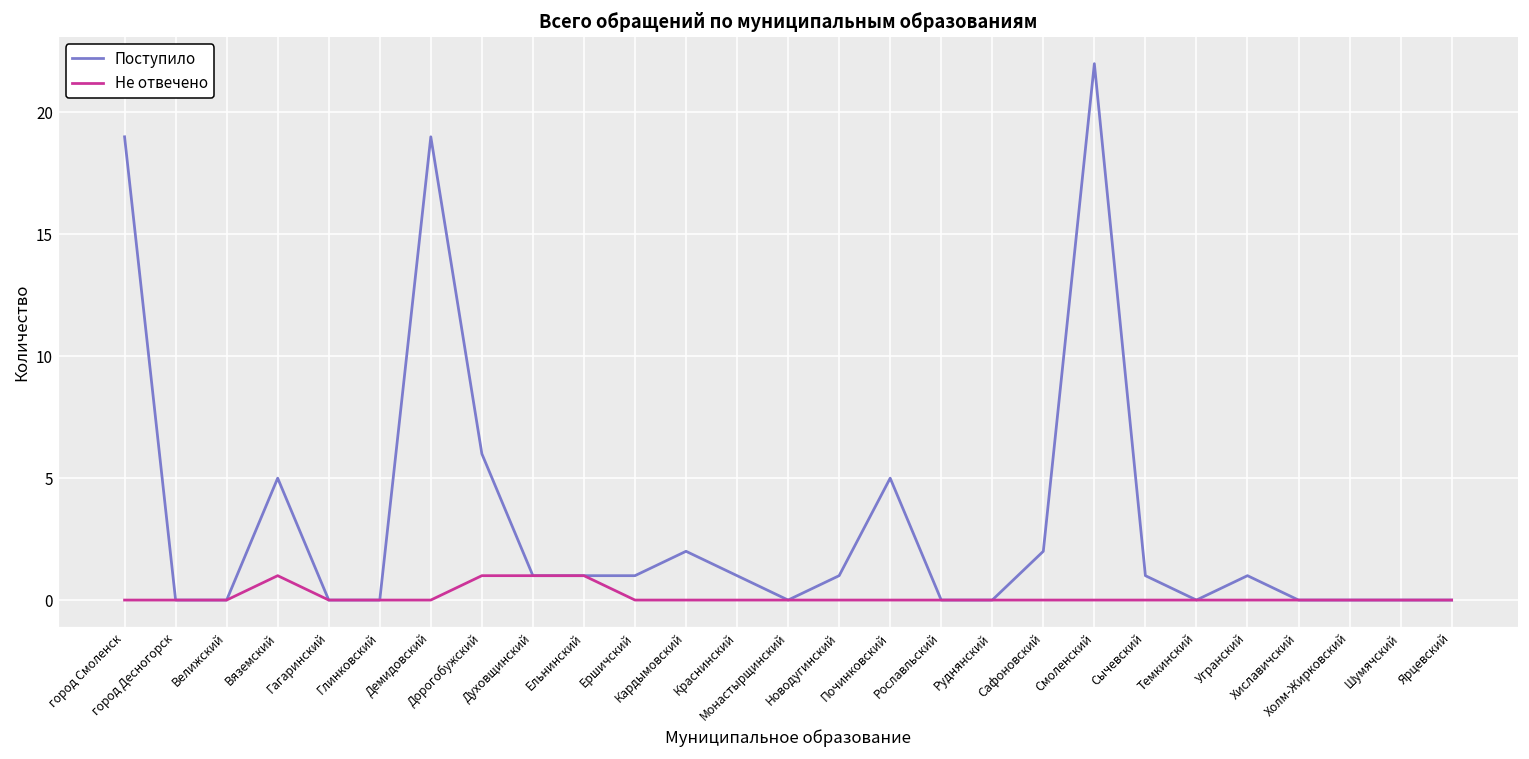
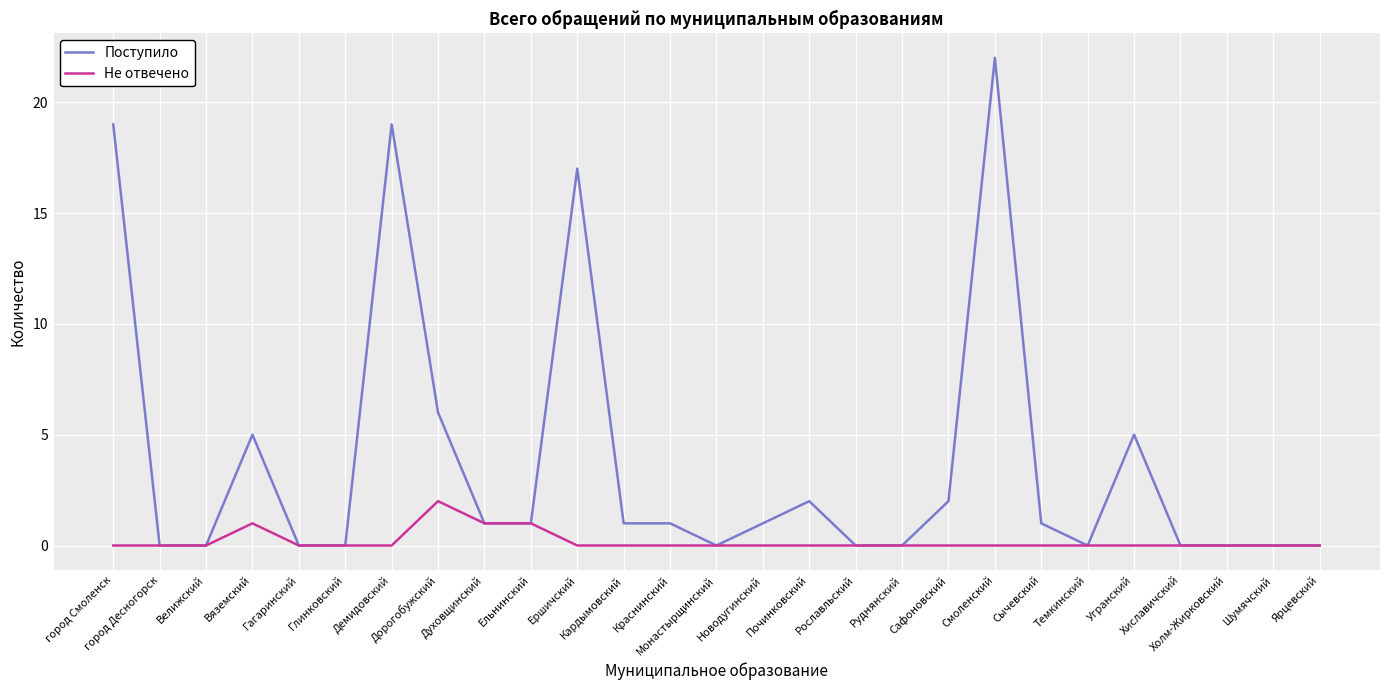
  {
    "Поступило": {
      "город Смоленск": 19,
      "Вяземский": 5,
      "Демидовский": 19,
      "Дорогобужский": 6,
-     "Ершичский": 1,
-     "Кардымовский": 2,
+     "Ершичский": 17,
+     "Кардымовский": 1,
      "Краснинский": 1,
      "Новодугинский": 1,
-     "Починковский": 5,
+     "Починковский": 2,
      "Сафоновский": 2,
      "Смоленский": 22,
      "Сычевский": 1,
-     "Угранский": 1
+     "Угранский": 5
    },
    "Не отвечено": {
      "город Смоленск": 0,
      "Вяземский": 1,
      "Демидовский": 0,
-     "Дорогобужский": 1,
+     "Дорогобужский": 2,
      "Ершичский": 0,
      "Кардымовский": 0,
      "Краснинский": 0,
      "Новодугинский": 0,
      "Починковский": 0,
      "Сафоновский": 0,
      "Смоленский": 0,
      "Сычевский": 0,
      "Угранский": 0
    }
  }
